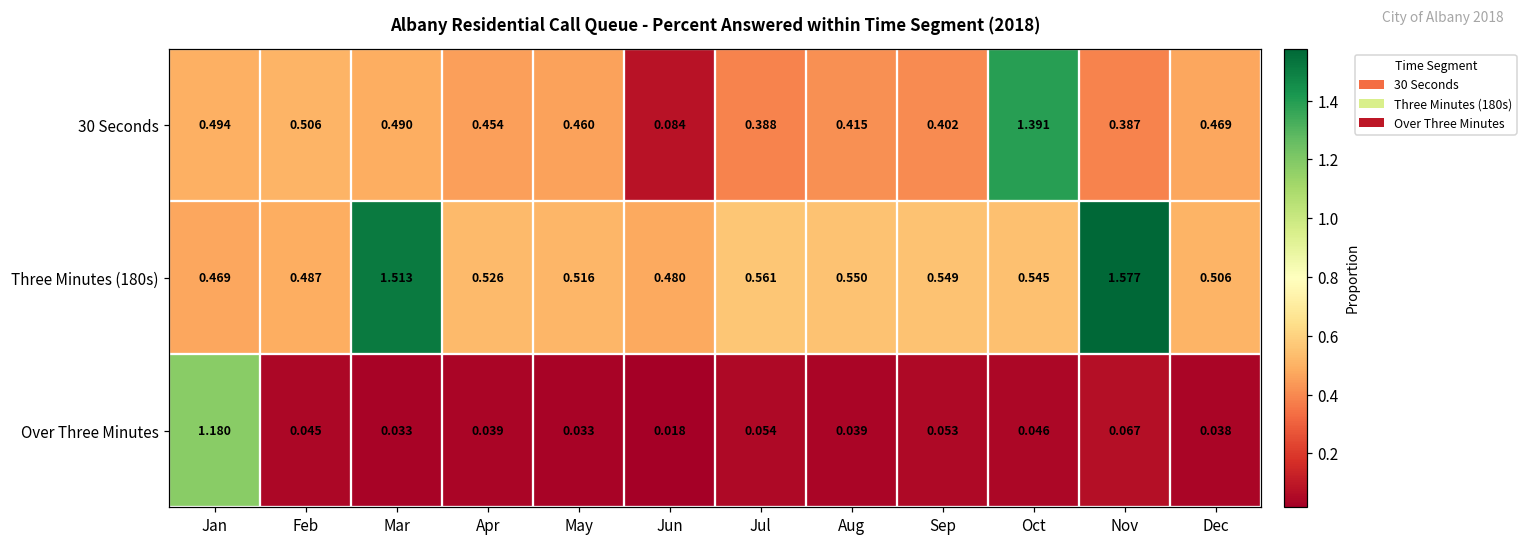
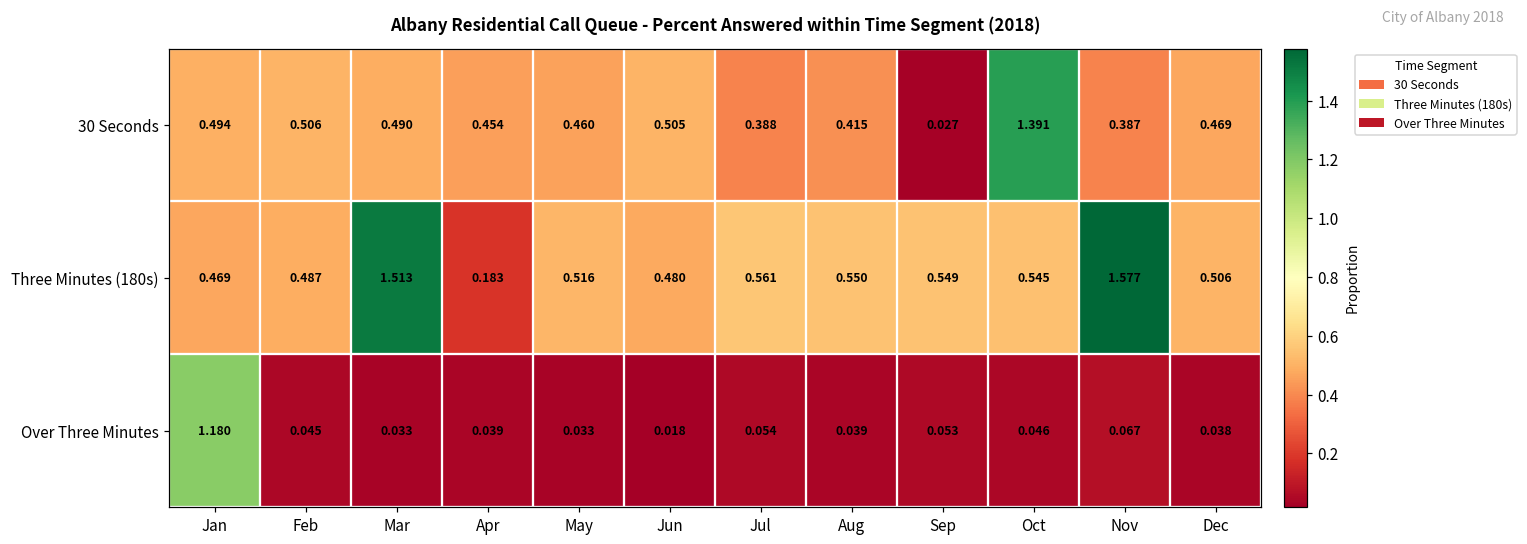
  {
    "30 Seconds": {
      "Jan": 0.494,
      "Feb": 0.506,
      "Mar": 0.490,
      "Apr": 0.454,
      "May": 0.460,
-     "Jun": 0.084,
+     "Jun": 0.505,
      "Jul": 0.388,
      "Aug": 0.415,
-     "Sep": 0.402,
+     "Sep": 0.027,
      "Oct": 1.391,
      "Nov": 0.387,
      "Dec": 0.469
    },
    "Three Minutes (180s)": {
      "Jan": 0.469,
      "Feb": 0.487,
      "Mar": 1.513,
-     "Apr": 0.526,
+     "Apr": 0.183,
      "May": 0.516,
      "Jun": 0.480,
      "Jul": 0.561,
      "Aug": 0.550,
      "Sep": 0.549,
      "Oct": 0.545,
      "Nov": 1.577,
      "Dec": 0.506
    },
    "Over Three Minutes": {
      "Jan": 1.180,
      "Feb": 0.045,
      "Mar": 0.033,
      "Apr": 0.039,
      "May": 0.033,
      "Jun": 0.018,
      "Jul": 0.054,
      "Aug": 0.039,
      "Sep": 0.053,
      "Oct": 0.046,
      "Nov": 0.067,
      "Dec": 0.038
    }
  }
